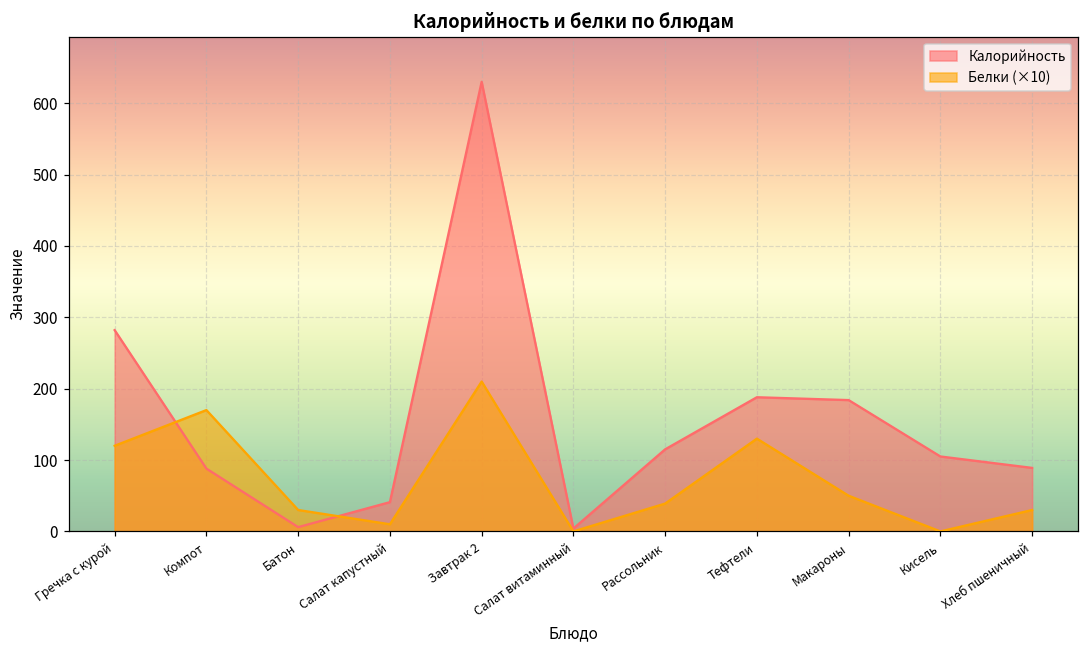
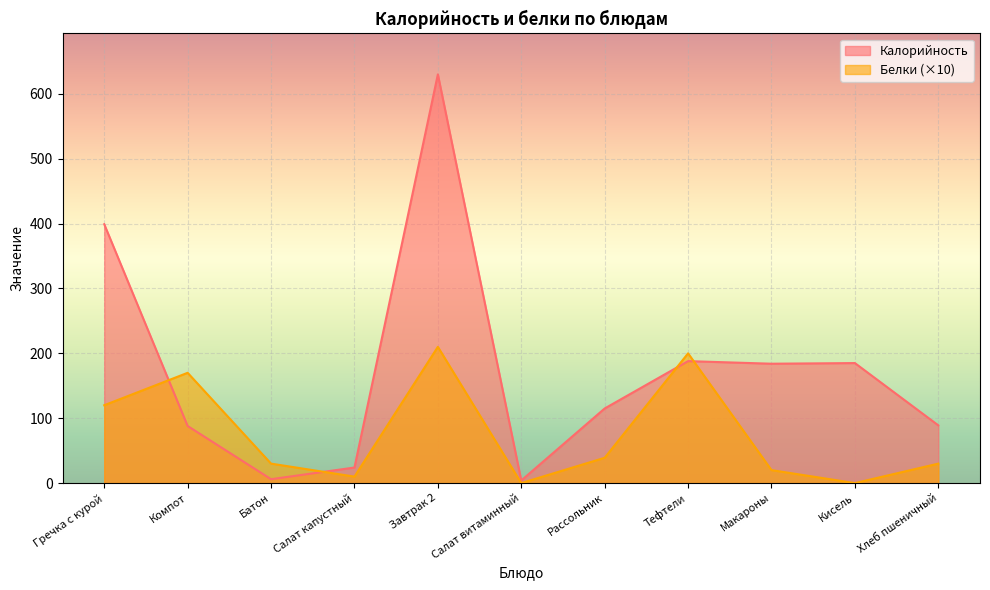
  {
    "Калорийность": {
-     "Гречка с курой": 280,
+     "Гречка с курой": 400,
      "Компот": 90,
      "Батон": 10,
-     "Салат капустный": 40,
+     "Салат капустный": 20,
      "Завтрак 2": 630,
      "Салат витаминный": 0,
      "Рассольник": 120,
      "Тефтели": 190,
      "Макароны": 180,
-     "Кисель": 110,
+     "Кисель": 190,
      "Хлеб пшеничный": 90
    },
    "Белки (×10)": {
      "Гречка с курой": 120,
      "Компот": 170,
      "Батон": 30,
      "Салат капустный": 10,
      "Завтрак 2": 210,
      "Салат витаминный": 0,
      "Рассольник": 40,
-     "Тефтели": 130,
-     "Макароны": 50,
+     "Тефтели": 200,
+     "Макароны": 20,
      "Кисель": 0,
      "Хлеб пшеничный": 30
    }
  }
